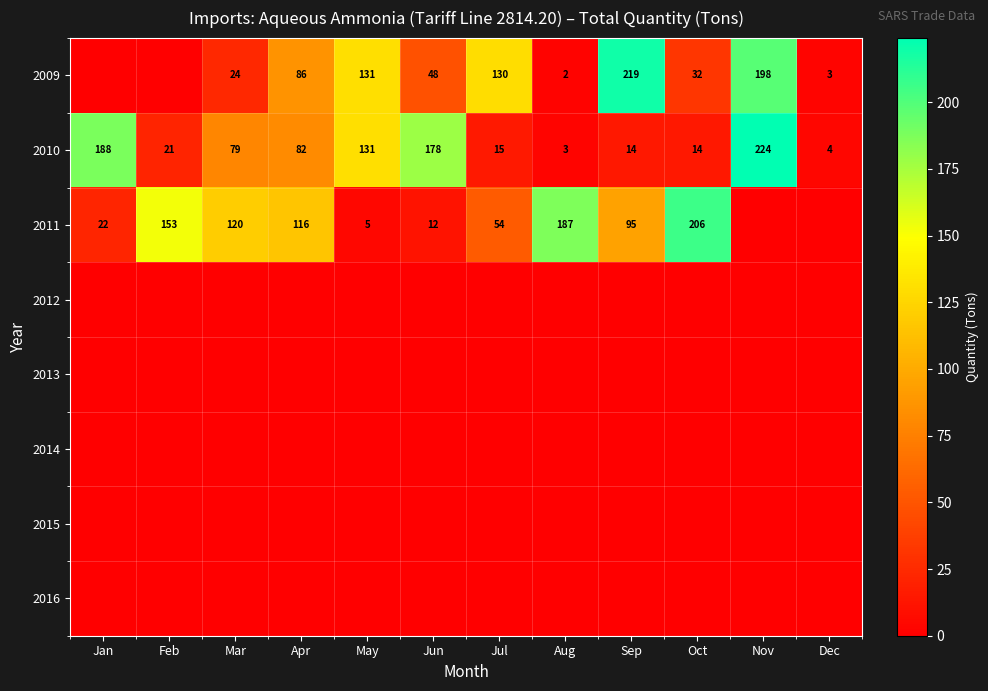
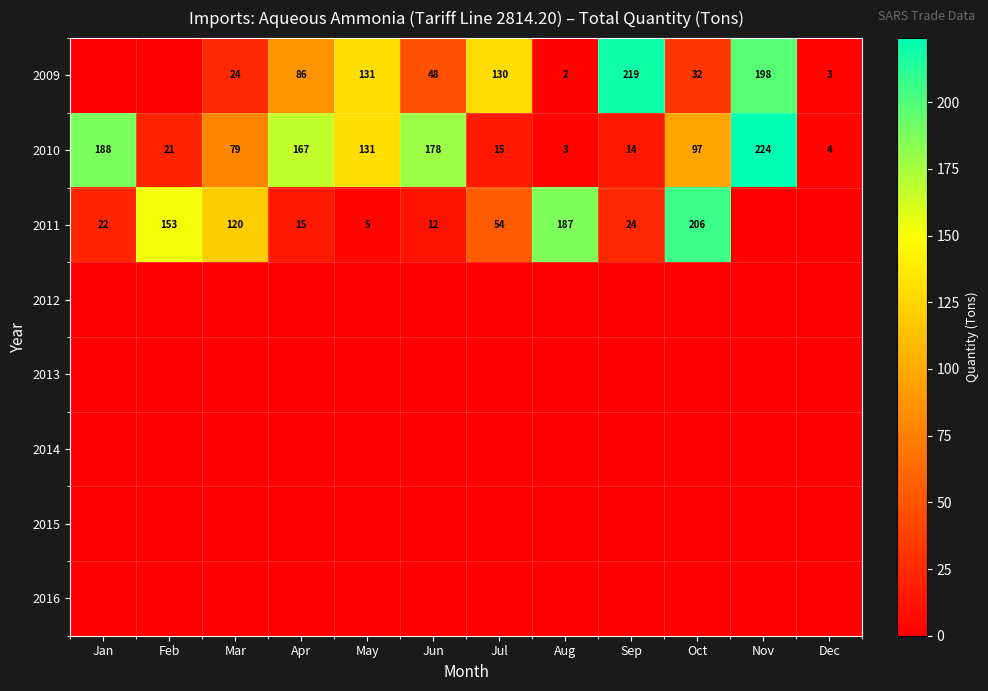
  {
    "2009": {
      "Mar": 24,
      "Apr": 86,
      "May": 131,
      "Jun": 48,
      "Jul": 130,
      "Aug": 2,
      "Sep": 219,
      "Oct": 32,
      "Nov": 198,
      "Dec": 3
    },
    "2010": {
      "Jan": 188,
      "Feb": 21,
      "Mar": 79,
-     "Apr": 82,
+     "Apr": 167,
      "May": 131,
      "Jun": 178,
      "Jul": 15,
      "Aug": 3,
      "Sep": 14,
-     "Oct": 14,
+     "Oct": 97,
      "Nov": 224,
      "Dec": 4
    },
    "2011": {
      "Jan": 22,
      "Feb": 153,
      "Mar": 120,
-     "Apr": 116,
+     "Apr": 15,
      "May": 5,
      "Jun": 12,
      "Jul": 54,
      "Aug": 187,
-     "Sep": 95,
+     "Sep": 24,
      "Oct": 206
    }
  }
